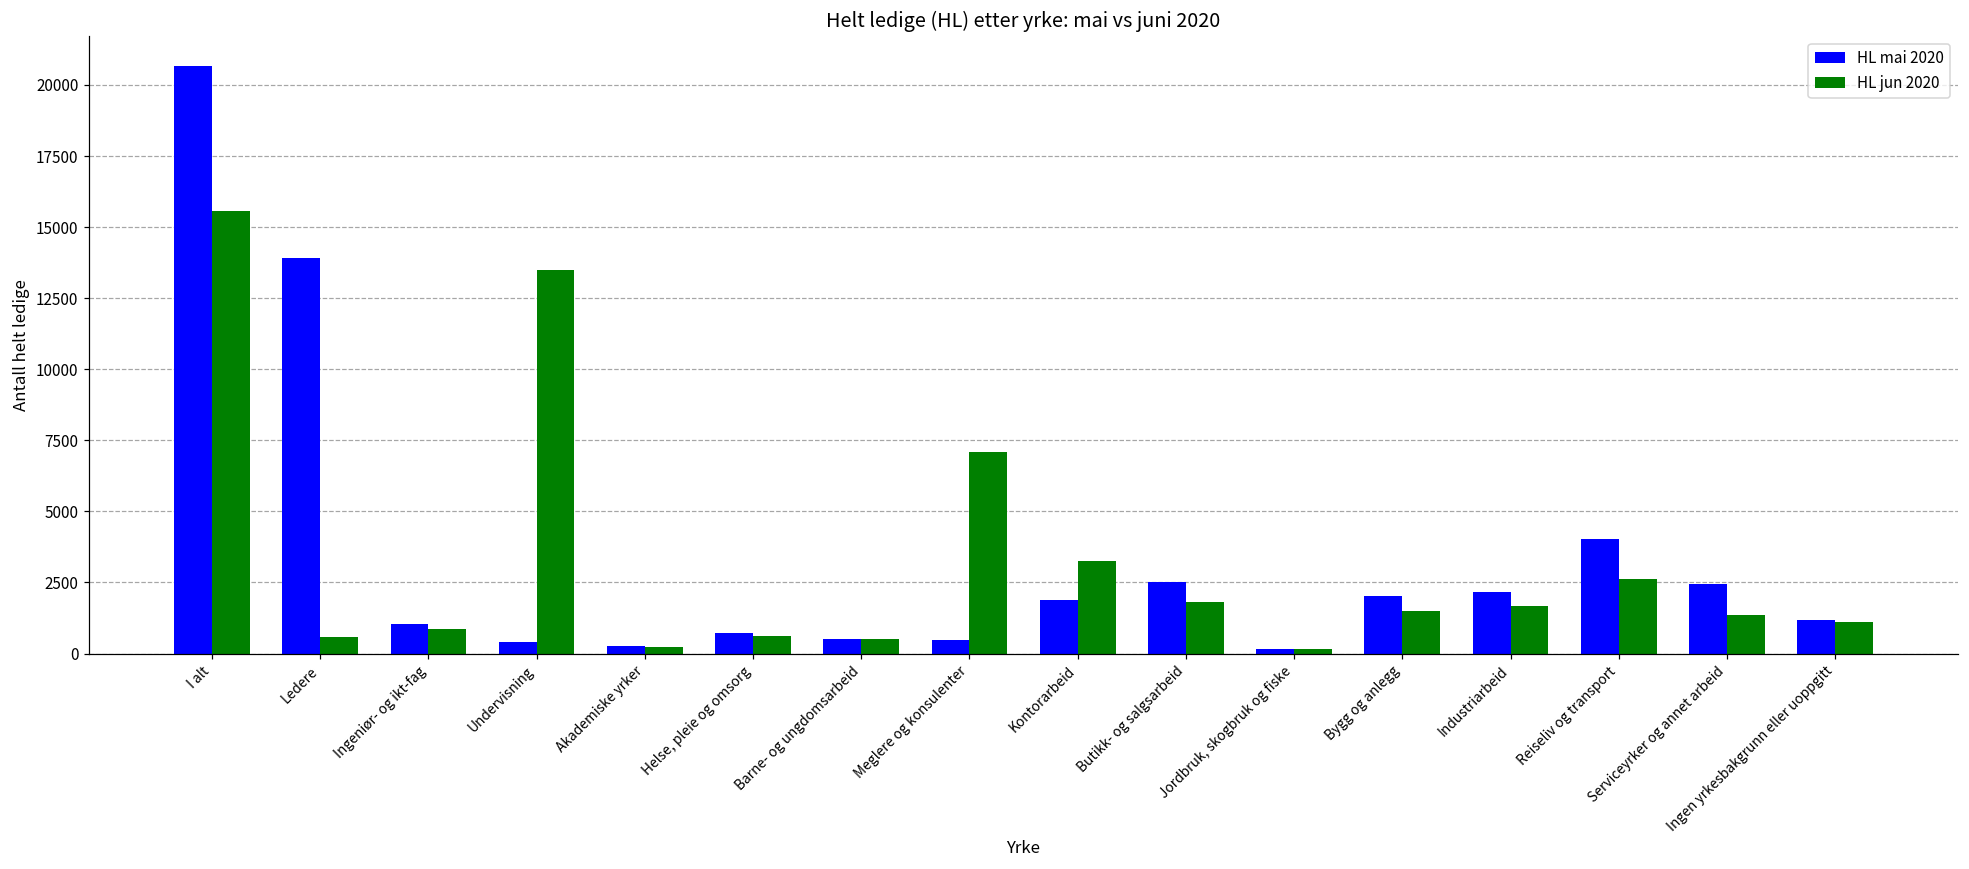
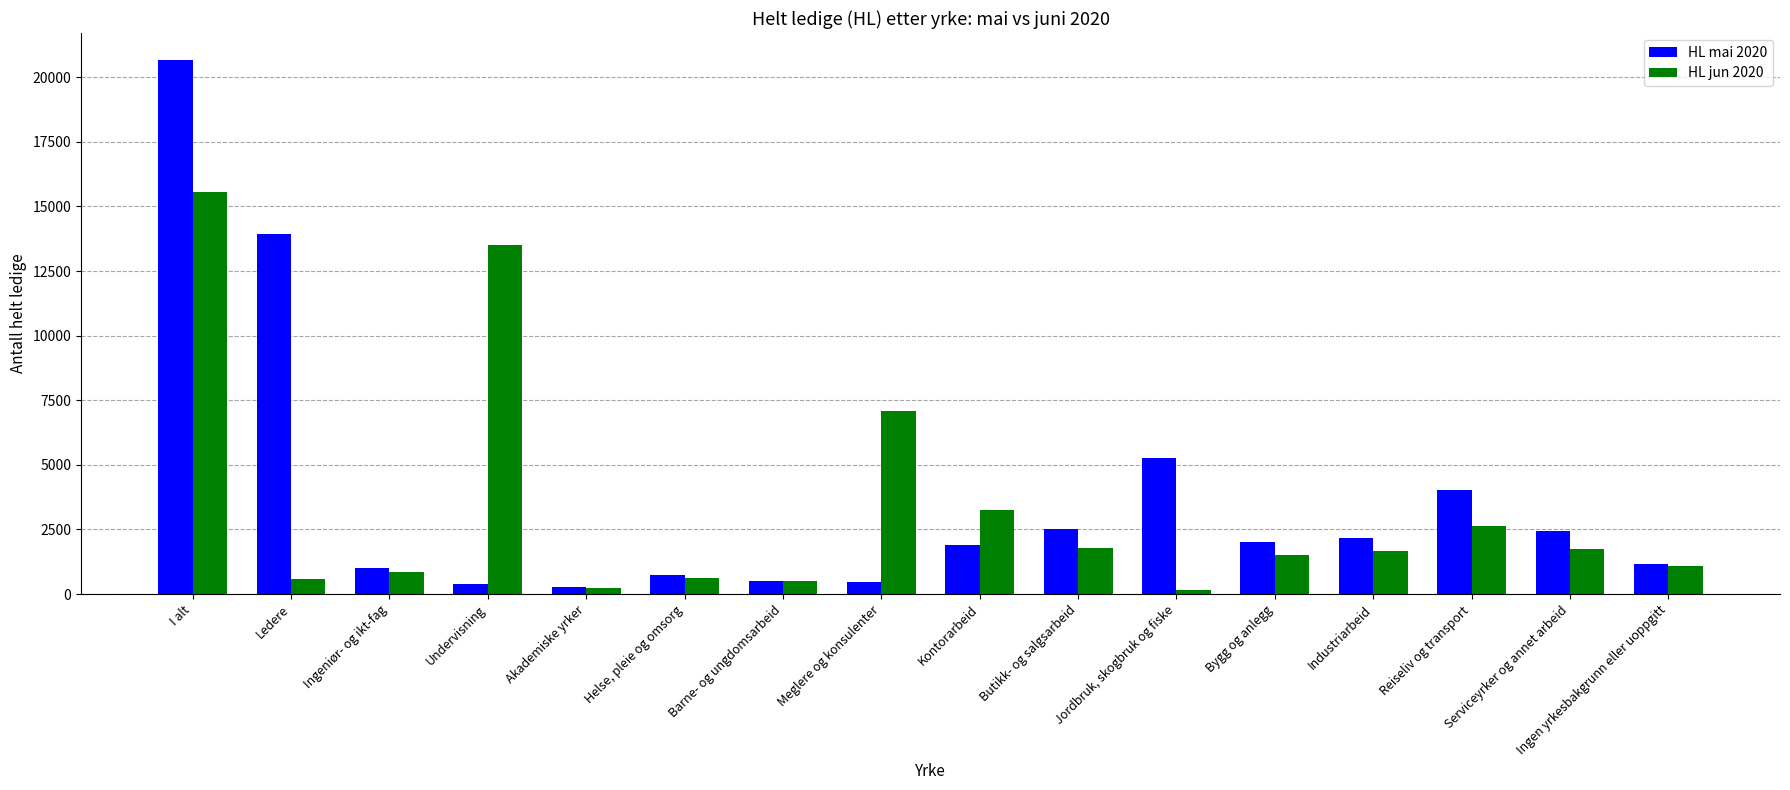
  {
    "HL mai 2020": {
      "I alt": 20700,
      "Ledere": 13900,
      "Ingeniør- og ikt-fag": 1000,
      "Undervisning": 400,
      "Akademiske yrker": 300,
      "Helse, pleie og omsorg": 700,
      "Barne- og ungdomsarbeid": 500,
      "Meglere og konsulenter": 500,
      "Kontorarbeid": 1900,
      "Butikk- og salgsarbeid": 2500,
-     "Jordbruk, skogbruk og fiske": 200,
+     "Jordbruk, skogbruk og fiske": 5300,
      "Bygg og anlegg": 2000,
      "Industriarbeid": 2200,
      "Reiseliv og transport": 4000,
      "Serviceyrker og annet arbeid": 2400,
      "Ingen yrkesbakgrunn eller uoppgitt": 1200
    },
    "HL jun 2020": {
      "I alt": 15600,
      "Ledere": 600,
      "Ingeniør- og ikt-fag": 900,
      "Undervisning": 13500,
      "Akademiske yrker": 200,
      "Helse, pleie og omsorg": 600,
      "Barne- og ungdomsarbeid": 500,
      "Meglere og konsulenter": 7100,
      "Kontorarbeid": 3200,
      "Butikk- og salgsarbeid": 1800,
      "Jordbruk, skogbruk og fiske": 200,
      "Bygg og anlegg": 1500,
      "Industriarbeid": 1700,
      "Reiseliv og transport": 2600,
-     "Serviceyrker og annet arbeid": 1400,
+     "Serviceyrker og annet arbeid": 1700,
      "Ingen yrkesbakgrunn eller uoppgitt": 1100
    }
  }
